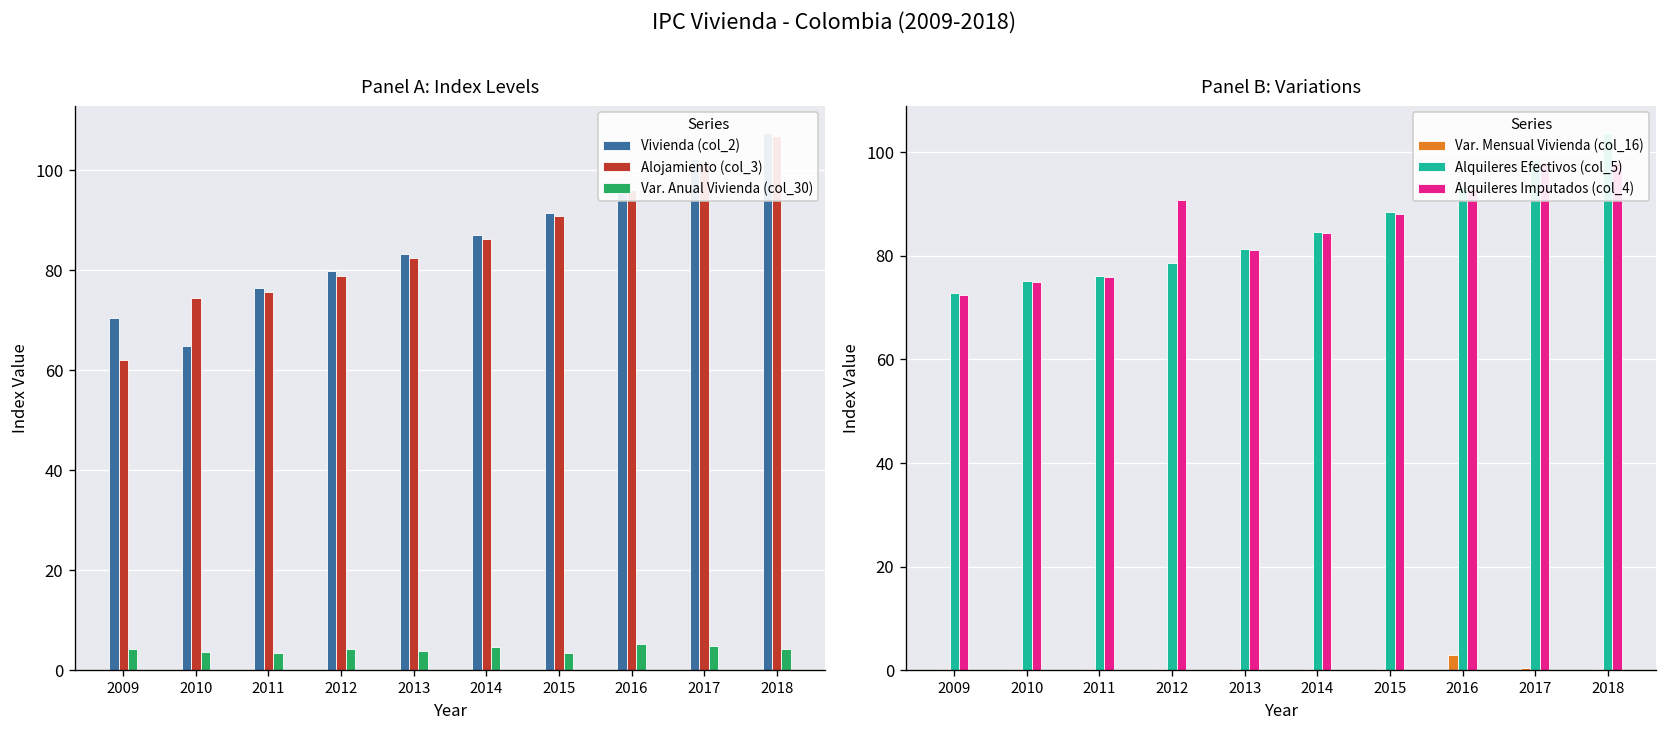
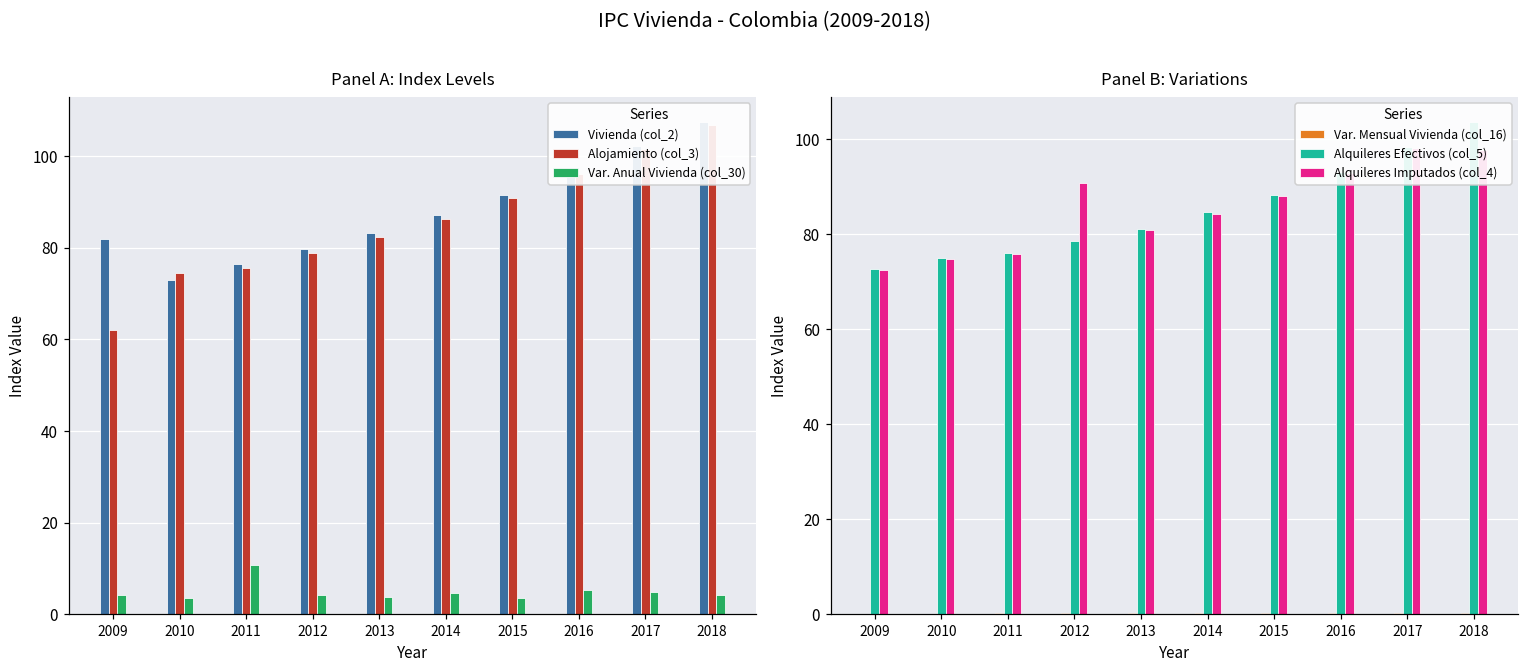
  {
    "Panel A: Index Levels": {
      "Vivienda (col_2)": {
-       "2009": 70,
-       "2010": 65,
+       "2009": 82,
+       "2010": 73,
        "2011": 77,
        "2012": 80,
        "2013": 83,
        "2014": 87,
        "2015": 92
      },
      "Alojamiento (col_3)": {
        "2009": 62,
        "2010": 75,
        "2011": 76,
        "2012": 79,
        "2013": 82,
        "2014": 86,
        "2015": 91
      },
      "Var. Anual Vivienda (col_30)": {
        "2009": 4,
        "2010": 4,
-       "2011": 4,
+       "2011": 11,
        "2012": 4,
        "2013": 4,
        "2014": 5,
        "2015": 4,
        "2016": 5,
        "2017": 5,
        "2018": 4
      }
    },
    "Panel B: Variations": {
      "Var. Mensual Vivienda (col_16)": {
-       "2016": 3
+       "2016": 0
      },
      "Alquileres Efectivos (col_5)": {
        "2009": 73,
        "2010": 75,
        "2011": 76,
        "2012": 79,
        "2013": 81,
        "2014": 85,
        "2015": 88
      },
      "Alquileres Imputados (col_4)": {
        "2009": 72,
        "2010": 75,
        "2011": 76,
        "2012": 91,
        "2013": 81,
        "2014": 84,
        "2015": 88
      }
    }
  }
